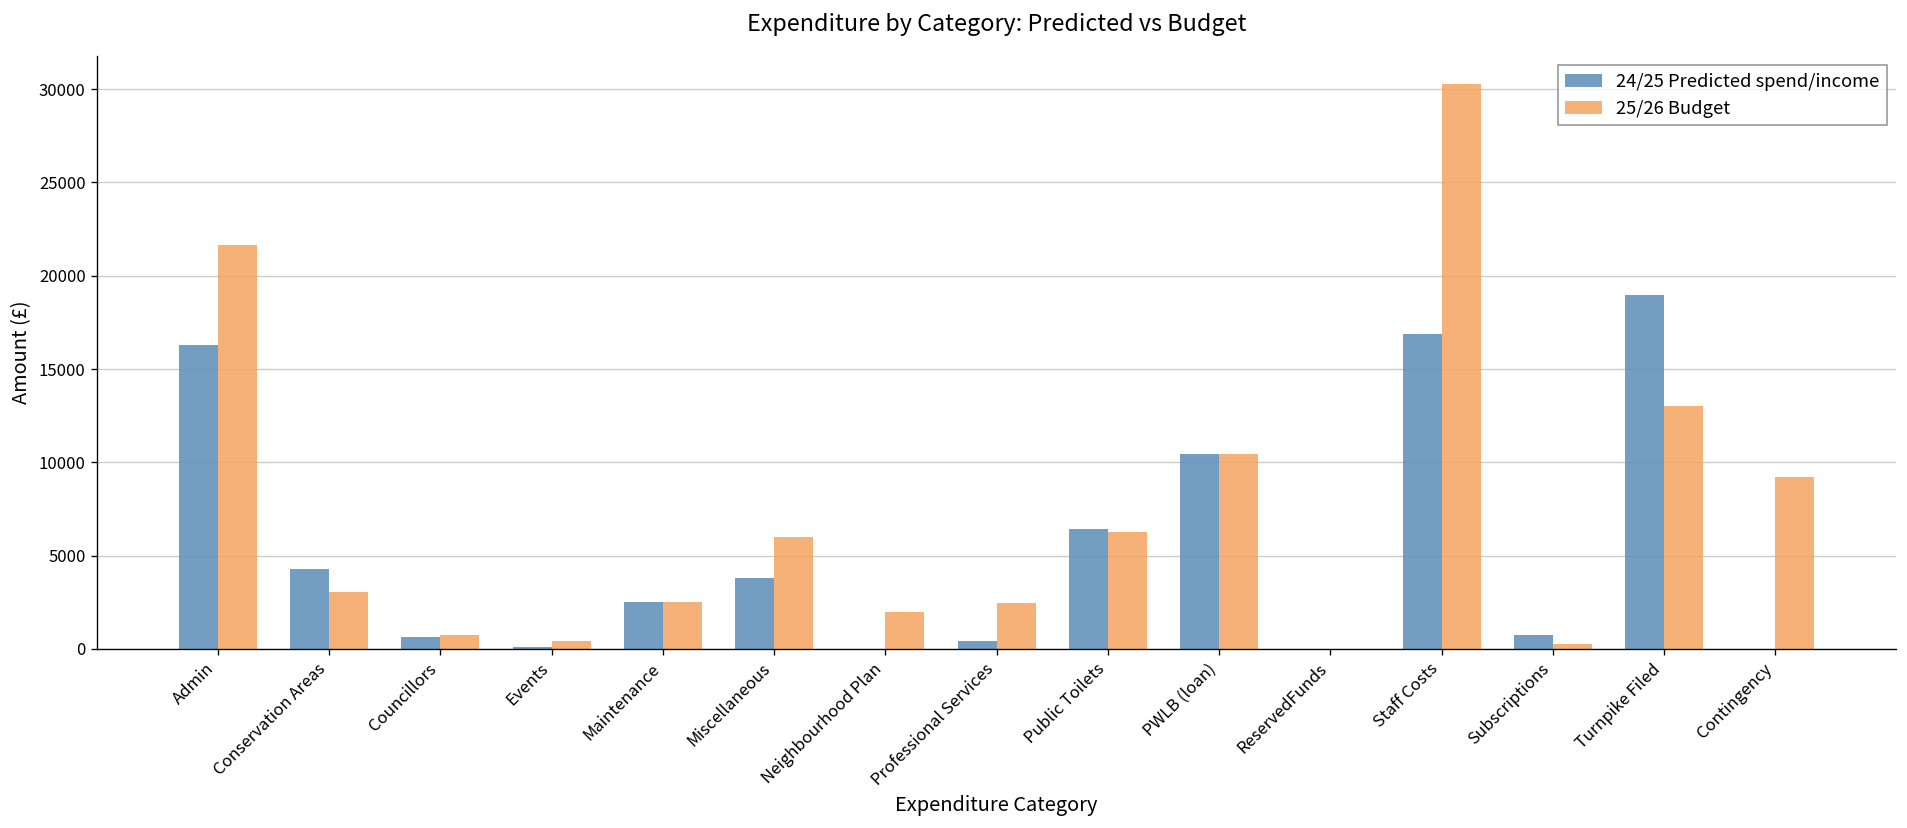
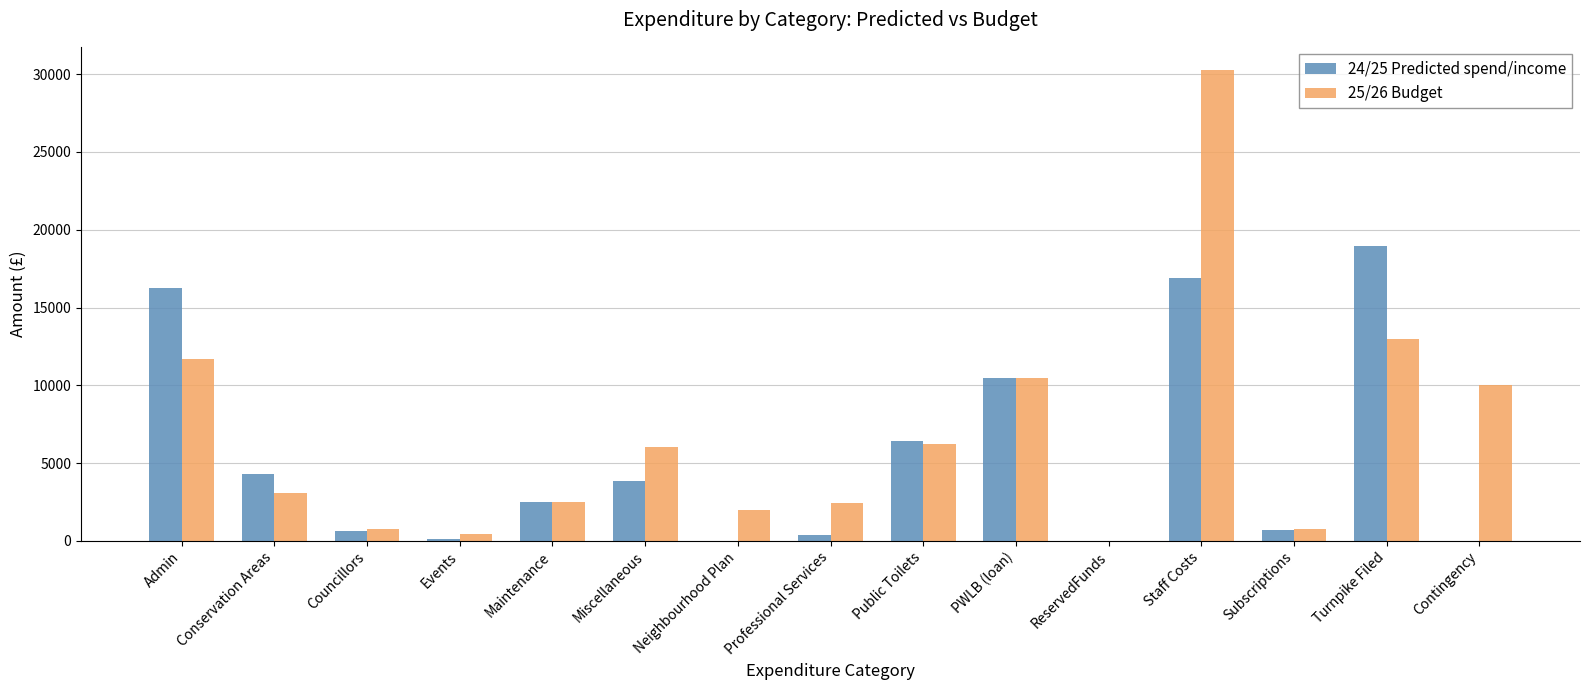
  {
    "24/25 Predicted spend/income": {
      "Admin": 16300,
      "Conservation Areas": 4300,
      "Councillors": 700,
      "Maintenance": 2500,
      "Miscellaneous": 3800,
      "Neighbourhood Plan": 0,
      "Professional Services": 400,
      "Public Toilets": 6400,
      "PWLB (loan)": 10500,
      "ReservedFunds": 0,
      "Staff Costs": 16900,
      "Subscriptions": 700,
      "Turnpike Filed": 18900,
      "Contingency": 0
    },
    "25/26 Budget": {
-     "Admin": 21600,
+     "Admin": 11700,
      "Conservation Areas": 3100,
      "Councillors": 800,
      "Events": 500,
      "Maintenance": 2500,
      "Miscellaneous": 6000,
      "Neighbourhood Plan": 2000,
      "Professional Services": 2500,
      "Public Toilets": 6200,
      "PWLB (loan)": 10500,
      "ReservedFunds": 0,
      "Staff Costs": 30300,
-     "Subscriptions": 300,
+     "Subscriptions": 800,
      "Turnpike Filed": 13000,
-     "Contingency": 9200
+     "Contingency": 10000
    }
  }
